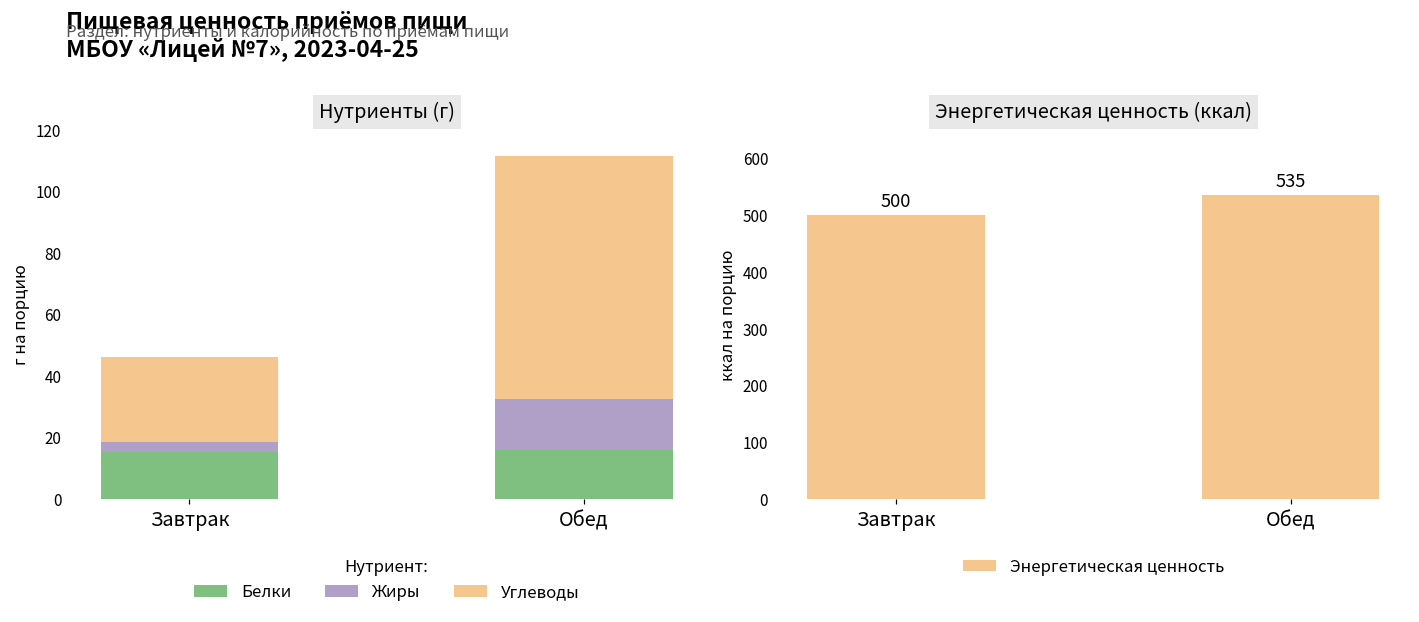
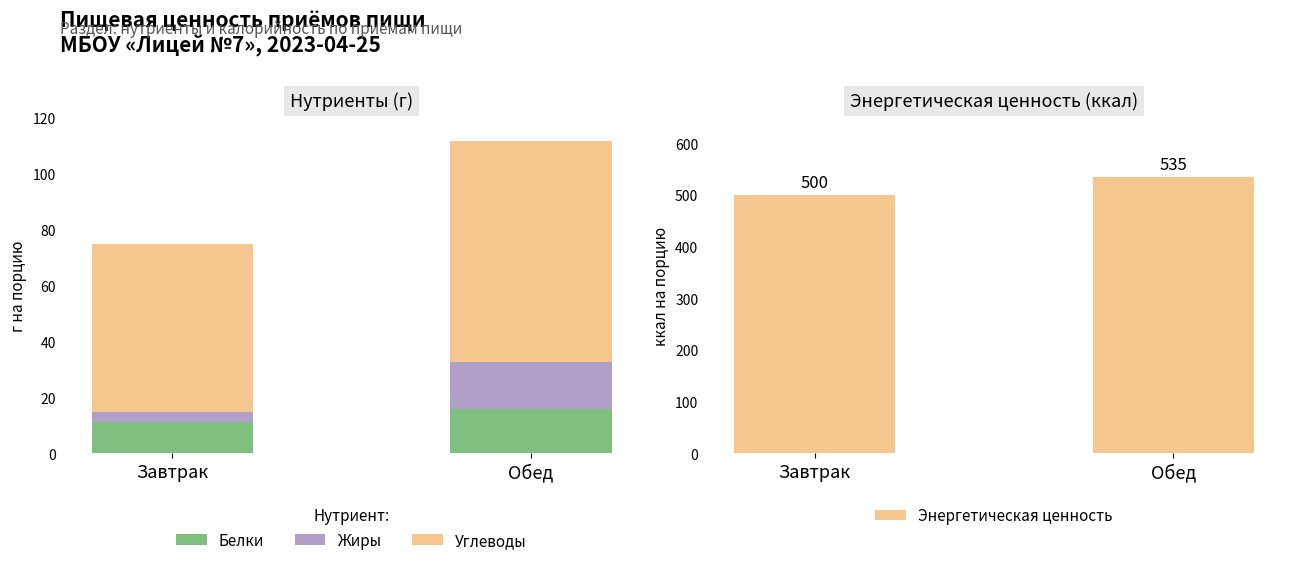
  {
    "Нутриенты (г)": {
      "Белки": {
-       "Завтрак": 15,
+       "Завтрак": 11,
        "Обед": 16
      },
      "Жиры": {
        "Завтрак": 3,
        "Обед": 17
      },
      "Углеводы": {
-       "Завтрак": 28,
+       "Завтрак": 60,
        "Обед": 79
      }
    },
    "Энергетическая ценность (ккал)": {
      "Завтрак": 500,
      "Обед": 535
    }
  }
